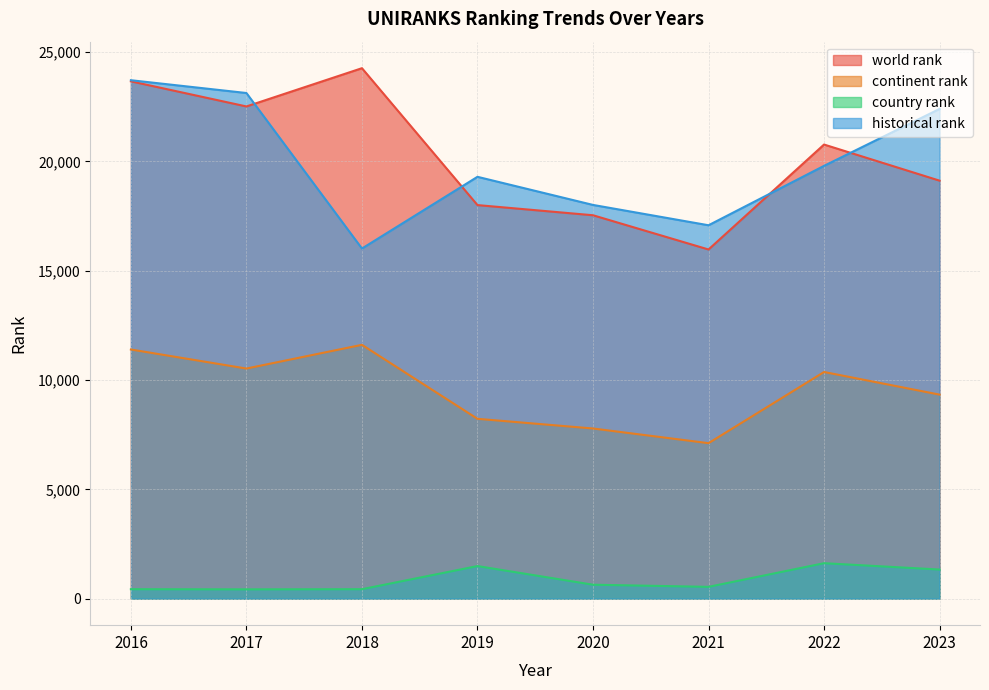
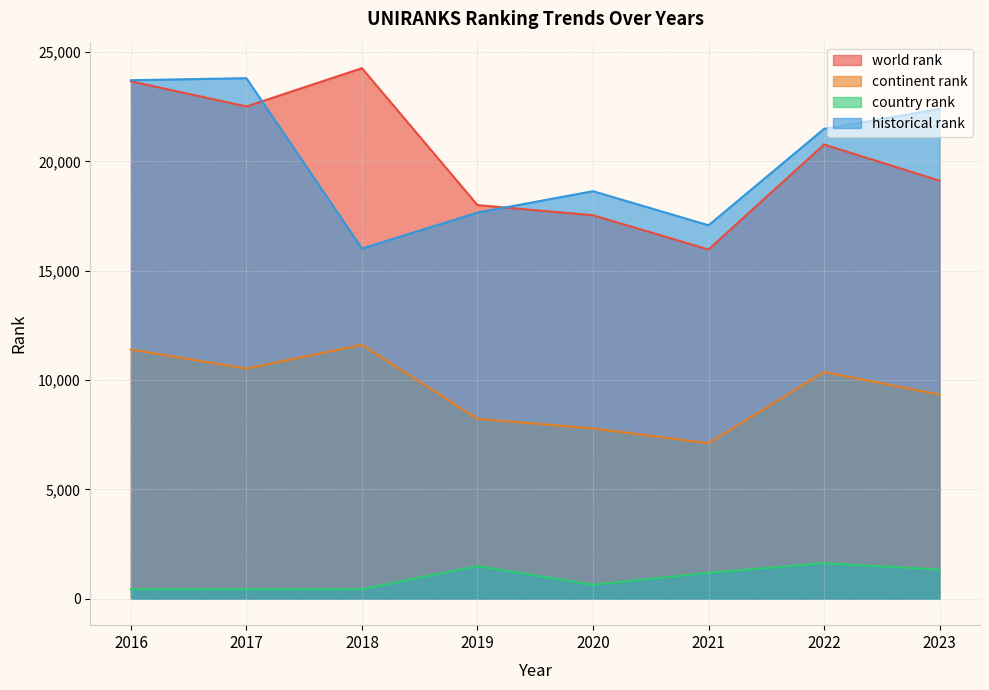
  {
    "country rank": {
      "2016": "400",
      "2017": "400",
      "2018": "400",
      "2019": "1,500",
      "2020": "600",
-     "2021": "500",
+     "2021": "1,200",
      "2022": "1,600",
      "2023": "1,300"
    },
    "historical rank": {
-     "2017": "23,100",
+     "2017": "23,800",
      "2018": "16,000",
-     "2019": "19,300",
-     "2020": "18,000",
+     "2019": "17,700",
+     "2020": "18,600",
      "2021": "17,100",
-     "2022": "19,800"
+     "2022": "21,500"
    }
  }
